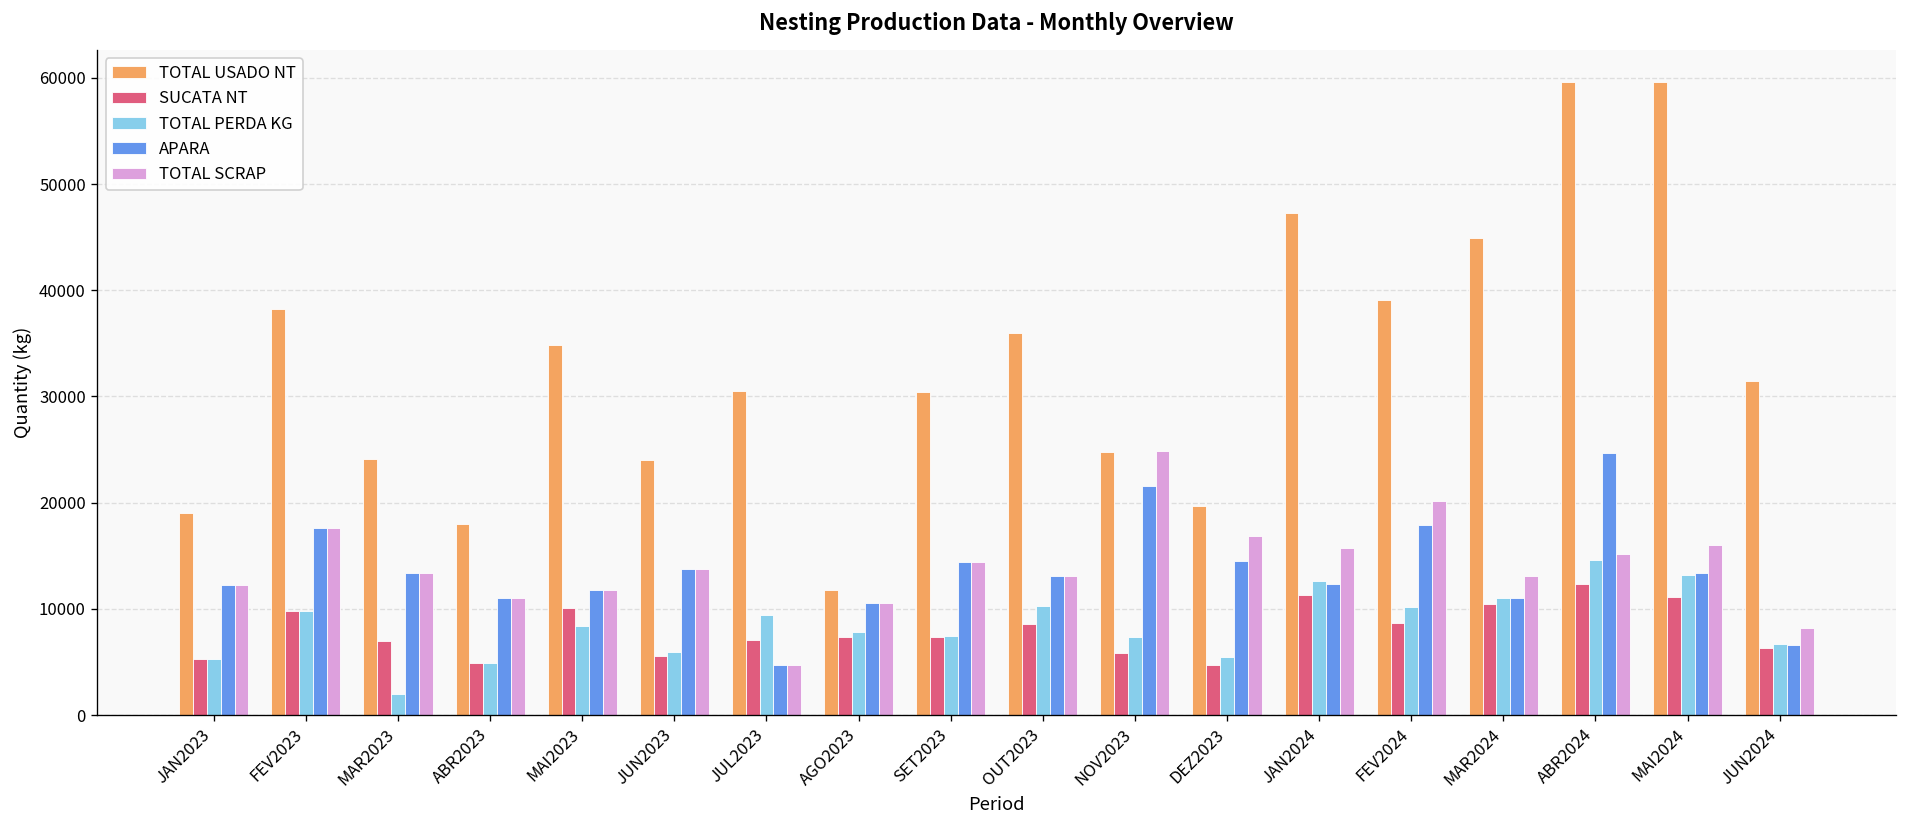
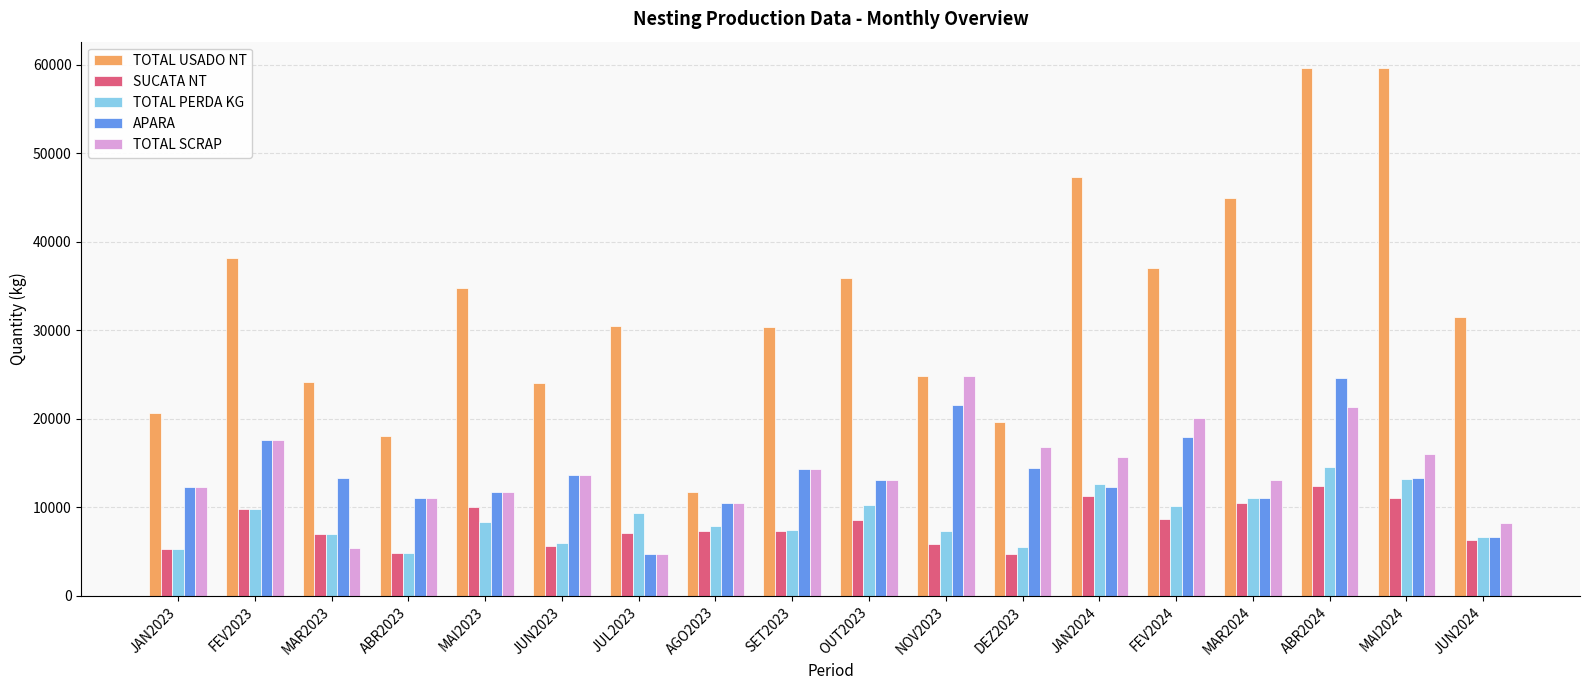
  {
    "TOTAL USADO NT": {
-     "JAN2023": 19000,
+     "JAN2023": 21000,
      "FEV2023": 38000,
      "MAR2023": 24000,
      "ABR2023": 18000,
      "MAI2023": 35000,
      "JUN2023": 24000,
      "JUL2023": 30000,
      "AGO2023": 12000,
      "SET2023": 30000,
      "OUT2023": 36000,
      "NOV2023": 25000,
      "DEZ2023": 20000,
      "JAN2024": 47000,
-     "FEV2024": 39000,
+     "FEV2024": 37000,
      "MAR2024": 45000,
      "ABR2024": 60000,
      "MAI2024": 60000,
      "JUN2024": 31000
    },
    "SUCATA NT": {
      "JAN2023": 5000,
      "FEV2023": 10000,
      "MAR2023": 7000,
      "ABR2023": 5000,
      "MAI2023": 10000,
      "JUN2023": 6000,
      "JUL2023": 7000,
      "AGO2023": 7000,
      "SET2023": 7000,
      "OUT2023": 9000,
      "NOV2023": 6000,
      "DEZ2023": 5000,
      "JAN2024": 11000,
      "FEV2024": 9000,
      "MAR2024": 10000,
      "ABR2024": 12000,
      "MAI2024": 11000,
      "JUN2024": 6000
    },
    "TOTAL PERDA KG": {
      "JAN2023": 5000,
      "FEV2023": 10000,
-     "MAR2023": 2000,
+     "MAR2023": 7000,
      "ABR2023": 5000,
      "MAI2023": 8000,
      "JUN2023": 6000,
      "JUL2023": 9000,
      "AGO2023": 8000,
      "SET2023": 7000,
      "OUT2023": 10000,
      "NOV2023": 7000,
      "DEZ2023": 5000,
      "JAN2024": 13000,
      "FEV2024": 10000,
      "MAR2024": 11000,
      "ABR2024": 15000,
      "MAI2024": 13000,
      "JUN2024": 7000
    },
    "APARA": {
      "JAN2023": 12000,
      "FEV2023": 18000,
      "MAR2023": 13000,
      "ABR2023": 11000,
      "MAI2023": 12000,
      "JUN2023": 14000,
      "JUL2023": 5000,
      "AGO2023": 11000,
      "SET2023": 14000,
      "OUT2023": 13000,
      "NOV2023": 22000,
      "DEZ2023": 14000,
      "JAN2024": 12000,
      "FEV2024": 18000,
      "MAR2024": 11000,
      "ABR2024": 25000,
      "MAI2024": 13000,
      "JUN2024": 7000
    },
    "TOTAL SCRAP": {
      "JAN2023": 12000,
      "FEV2023": 18000,
-     "MAR2023": 13000,
+     "MAR2023": 5000,
      "ABR2023": 11000,
      "MAI2023": 12000,
      "JUN2023": 14000,
      "JUL2023": 5000,
      "AGO2023": 11000,
      "SET2023": 14000,
      "OUT2023": 13000,
      "NOV2023": 25000,
      "DEZ2023": 17000,
      "JAN2024": 16000,
      "FEV2024": 20000,
      "MAR2024": 13000,
-     "ABR2024": 15000,
+     "ABR2024": 21000,
      "MAI2024": 16000,
      "JUN2024": 8000
    }
  }
